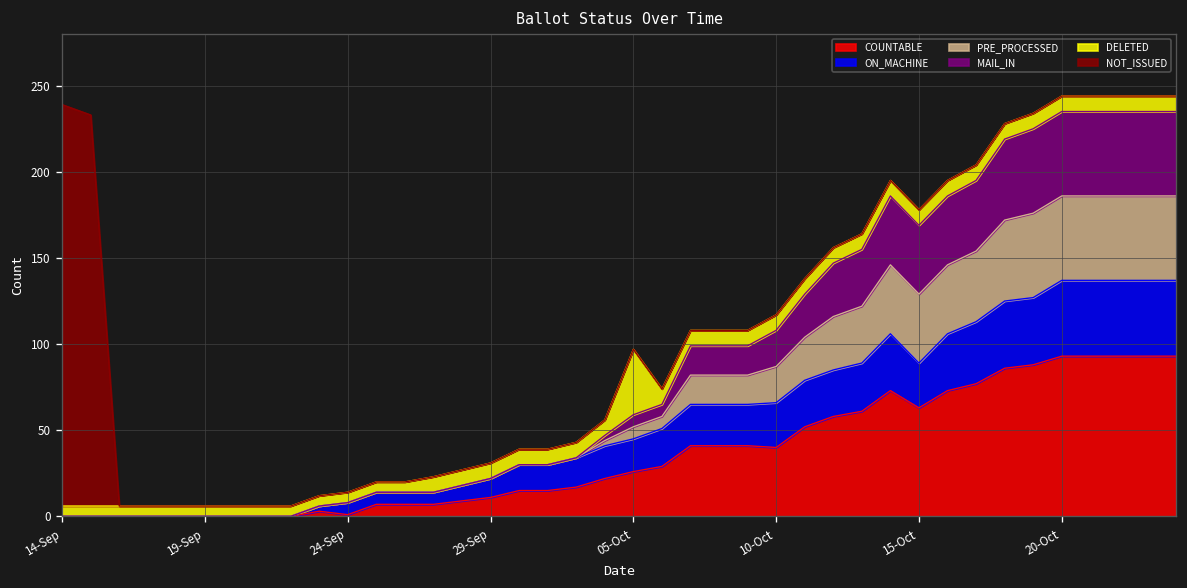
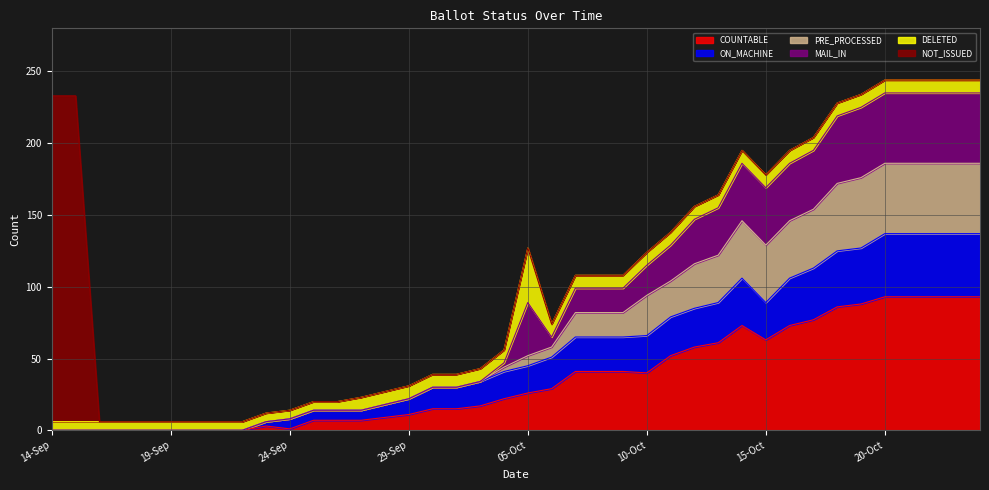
  {
    "COUNTABLE": {
      "24-Sep": 1,
      "29-Sep": 11,
      "05-Oct": 26,
      "10-Oct": 40,
      "15-Oct": 63,
      "20-Oct": 93
    },
    "ON_MACHINE": {
      "05-Oct": 19,
      "10-Oct": 26,
      "15-Oct": 26,
      "20-Oct": 44
    },
    "PRE_PROCESSED": {
      "05-Oct": 7,
-     "10-Oct": 21,
+     "10-Oct": 28,
      "15-Oct": 40,
      "20-Oct": 49
    },
    "MAIL_IN": {
-     "05-Oct": 7,
+     "05-Oct": 37,
      "10-Oct": 21,
      "15-Oct": 40,
      "20-Oct": 49
    },
    "DELETED": {
      "14-Sep": 6
    },
    "NOT_ISSUED": {
-     "14-Sep": 233
+     "14-Sep": 227
    }
  }
